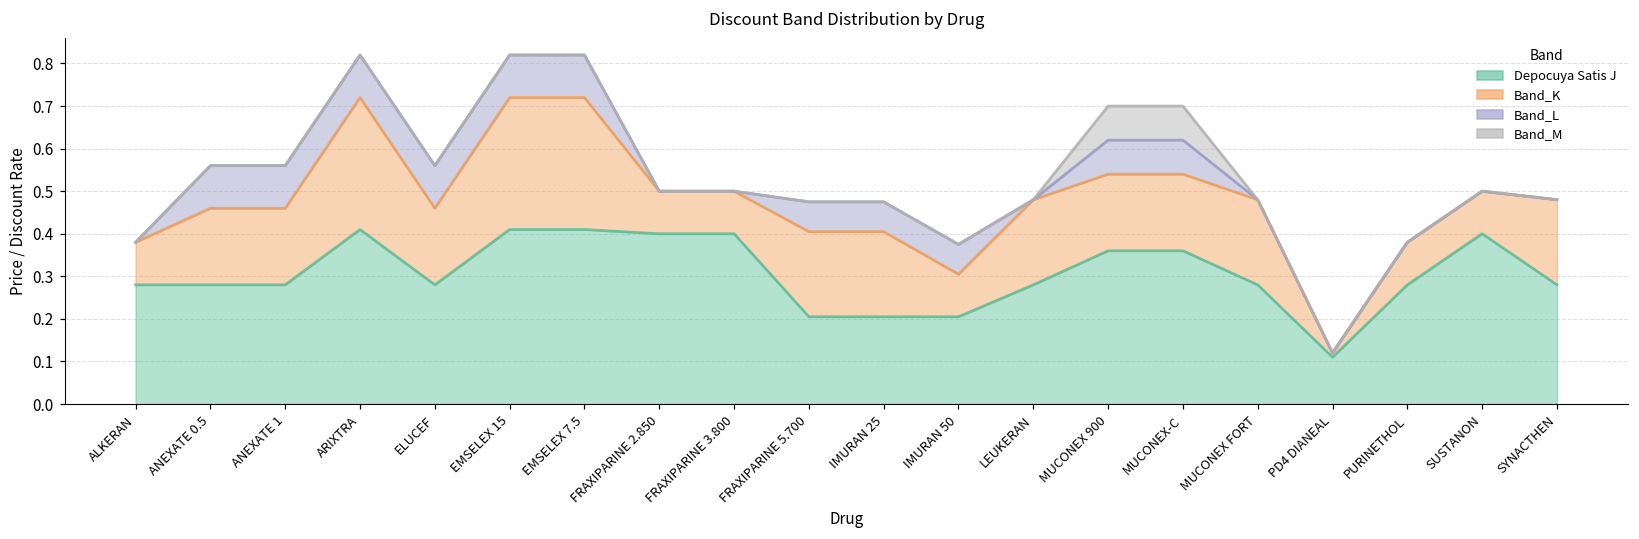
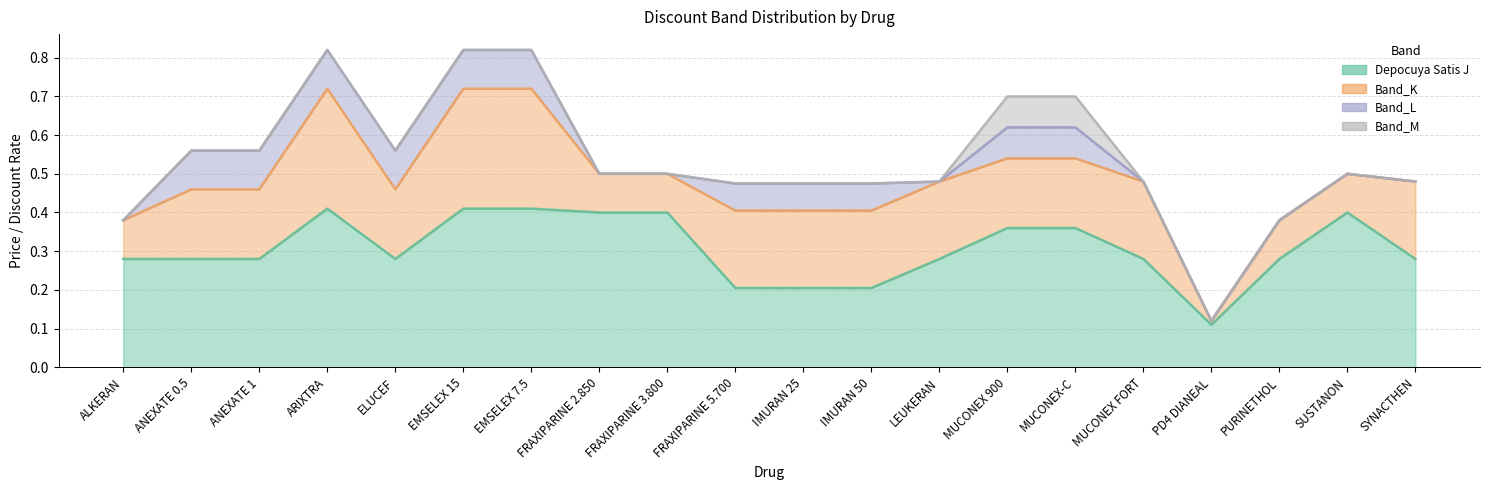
  {
    "Band_K": {
      "ANEXATE 0.5": 0.18,
      "ANEXATE 1": 0.18,
      "ARIXTRA": 0.31,
      "ELUCEF": 0.18,
      "EMSELEX 15": 0.31,
      "EMSELEX 7.5": 0.31,
      "FRAXIPARINE 5.700": 0.2,
      "IMURAN 25": 0.2,
-     "IMURAN 50": 0.1,
+     "IMURAN 50": 0.2,
      "MUCONEX 900": 0.18,
      "MUCONEX-C": 0.18
    }
  }
